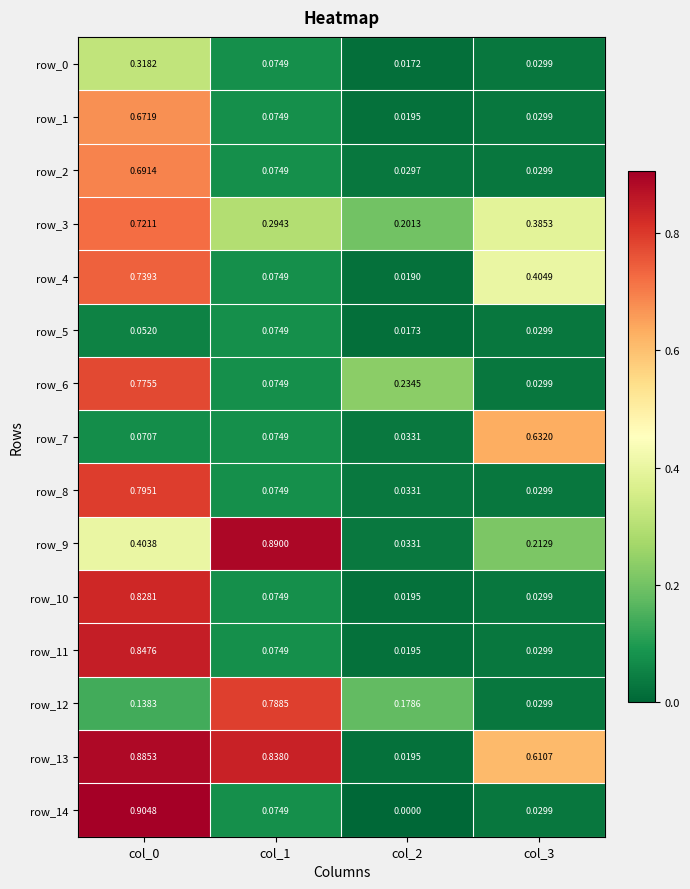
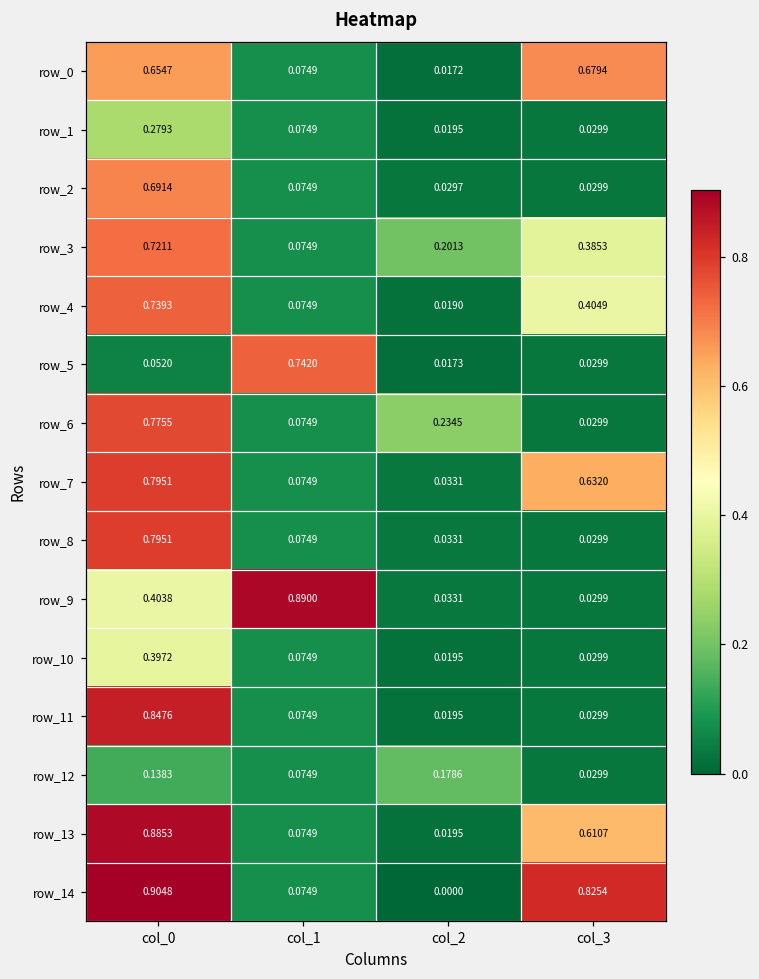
  {
    "row_0": {
-     "col_0": 0.3182,
+     "col_0": 0.6547,
      "col_1": 0.0749,
      "col_2": 0.0172,
-     "col_3": 0.0299
+     "col_3": 0.6794
    },
    "row_1": {
-     "col_0": 0.6719,
+     "col_0": 0.2793,
      "col_1": 0.0749,
      "col_2": 0.0195,
      "col_3": 0.0299
    },
    "row_2": {
      "col_0": 0.6914,
      "col_1": 0.0749,
      "col_2": 0.0297,
      "col_3": 0.0299
    },
    "row_3": {
      "col_0": 0.7211,
-     "col_1": 0.2943,
+     "col_1": 0.0749,
      "col_2": 0.2013,
      "col_3": 0.3853
    },
    "row_4": {
      "col_0": 0.7393,
      "col_1": 0.0749,
      "col_2": 0.0190,
      "col_3": 0.4049
    },
    "row_5": {
      "col_0": 0.0520,
-     "col_1": 0.0749,
+     "col_1": 0.7420,
      "col_2": 0.0173,
      "col_3": 0.0299
    },
    "row_6": {
      "col_0": 0.7755,
      "col_1": 0.0749,
      "col_2": 0.2345,
      "col_3": 0.0299
    },
    "row_7": {
-     "col_0": 0.0707,
+     "col_0": 0.7951,
      "col_1": 0.0749,
      "col_2": 0.0331,
      "col_3": 0.6320
    },
    "row_8": {
      "col_0": 0.7951,
      "col_1": 0.0749,
      "col_2": 0.0331,
      "col_3": 0.0299
    },
    "row_9": {
      "col_0": 0.4038,
      "col_1": 0.8900,
      "col_2": 0.0331,
-     "col_3": 0.2129
+     "col_3": 0.0299
    },
    "row_10": {
-     "col_0": 0.8281,
+     "col_0": 0.3972,
      "col_1": 0.0749,
      "col_2": 0.0195,
      "col_3": 0.0299
    },
    "row_11": {
      "col_0": 0.8476,
      "col_1": 0.0749,
      "col_2": 0.0195,
      "col_3": 0.0299
    },
    "row_12": {
      "col_0": 0.1383,
-     "col_1": 0.7885,
+     "col_1": 0.0749,
      "col_2": 0.1786,
      "col_3": 0.0299
    },
    "row_13": {
      "col_0": 0.8853,
-     "col_1": 0.8380,
+     "col_1": 0.0749,
      "col_2": 0.0195,
      "col_3": 0.6107
    },
    "row_14": {
      "col_0": 0.9048,
      "col_1": 0.0749,
      "col_2": 0.0000,
-     "col_3": 0.0299
+     "col_3": 0.8254
    }
  }
